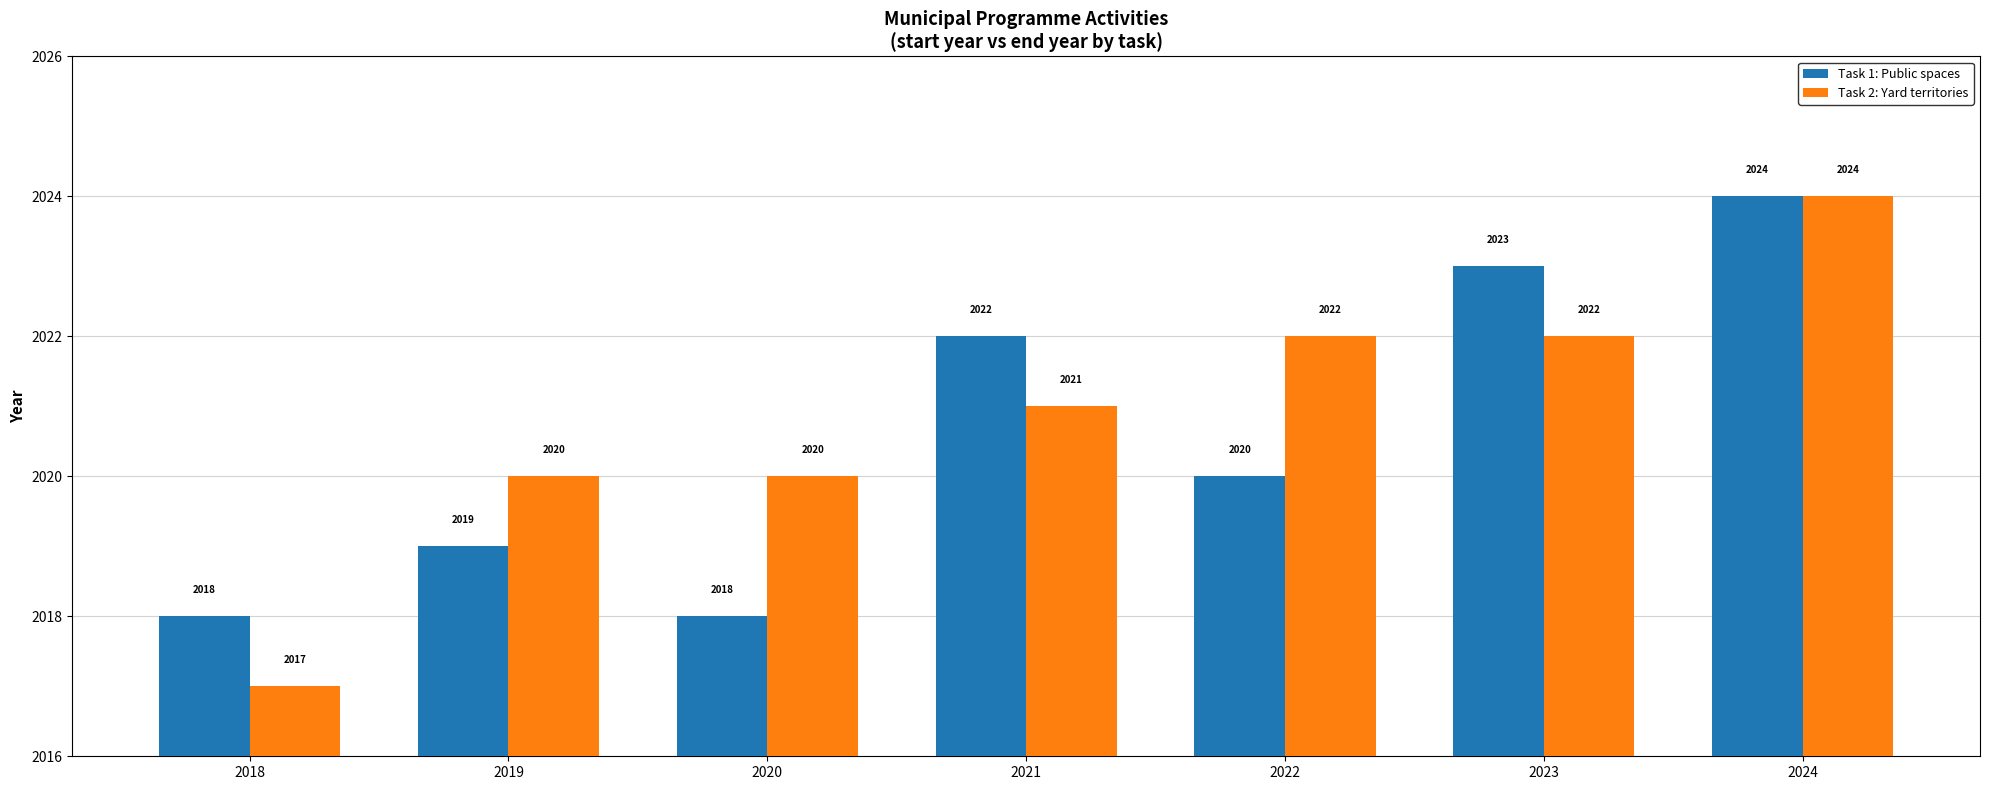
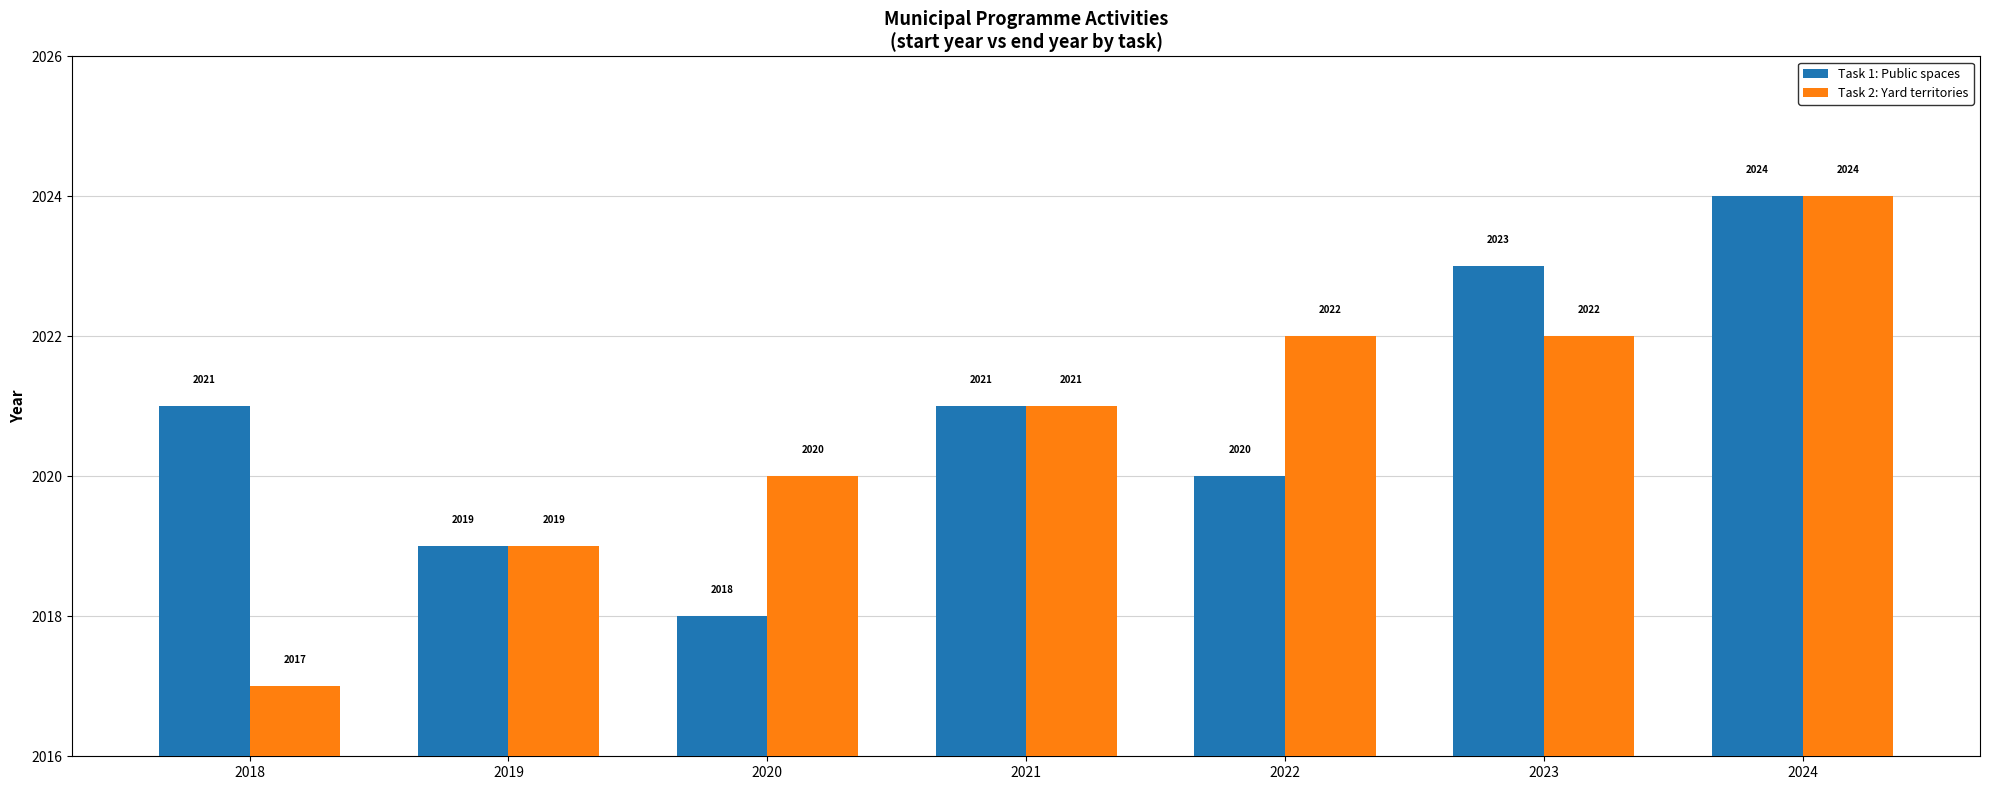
  {
    "Task 1: Public spaces": {
-     "2018": 2018,
+     "2018": 2021,
      "2019": 2019,
      "2020": 2018,
-     "2021": 2022,
+     "2021": 2021,
      "2022": 2020,
      "2023": 2023,
      "2024": 2024
    },
    "Task 2: Yard territories": {
      "2018": 2017,
-     "2019": 2020,
+     "2019": 2019,
      "2020": 2020,
      "2021": 2021,
      "2022": 2022,
      "2023": 2022,
      "2024": 2024
    }
  }
